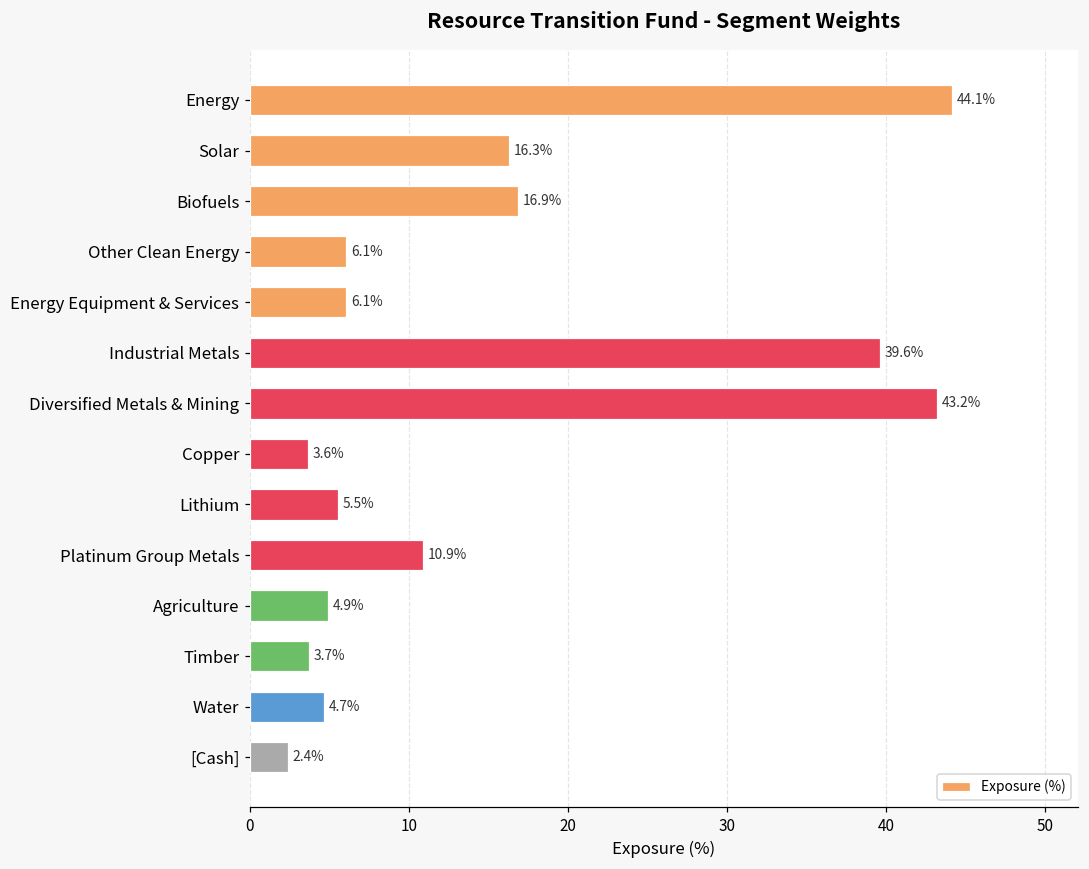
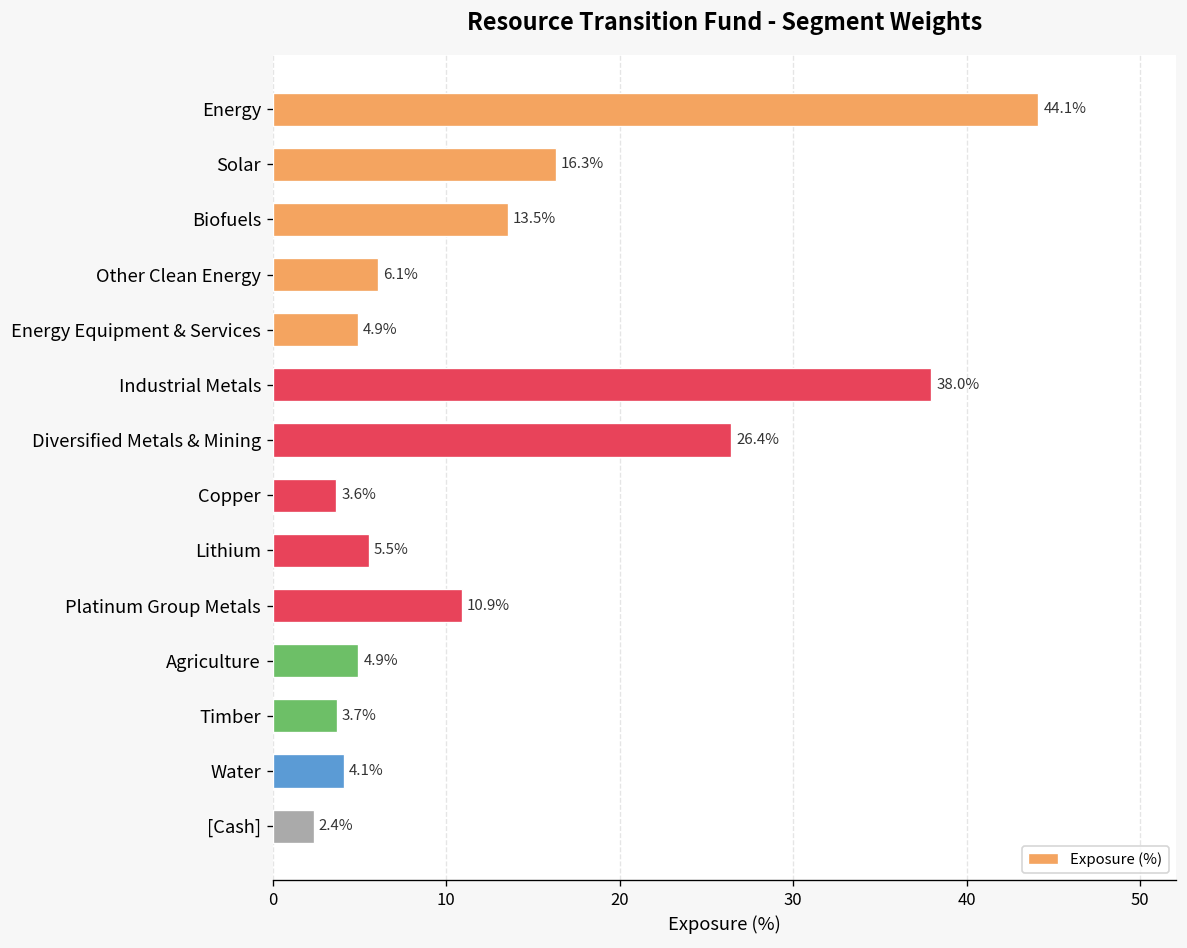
  {
    "Energy": "44.1%",
    "Solar": "16.3%",
-   "Biofuels": "16.9%",
+   "Biofuels": "13.5%",
    "Other Clean Energy": "6.1%",
-   "Energy Equipment & Services": "6.1%",
-   "Industrial Metals": "39.6%",
-   "Diversified Metals & Mining": "43.2%",
+   "Energy Equipment & Services": "4.9%",
+   "Industrial Metals": "38.0%",
+   "Diversified Metals & Mining": "26.4%",
    "Copper": "3.6%",
    "Lithium": "5.5%",
    "Platinum Group Metals": "10.9%",
    "Agriculture": "4.9%",
    "Timber": "3.7%",
-   "Water": "4.7%",
+   "Water": "4.1%",
    "[Cash]": "2.4%"
  }
